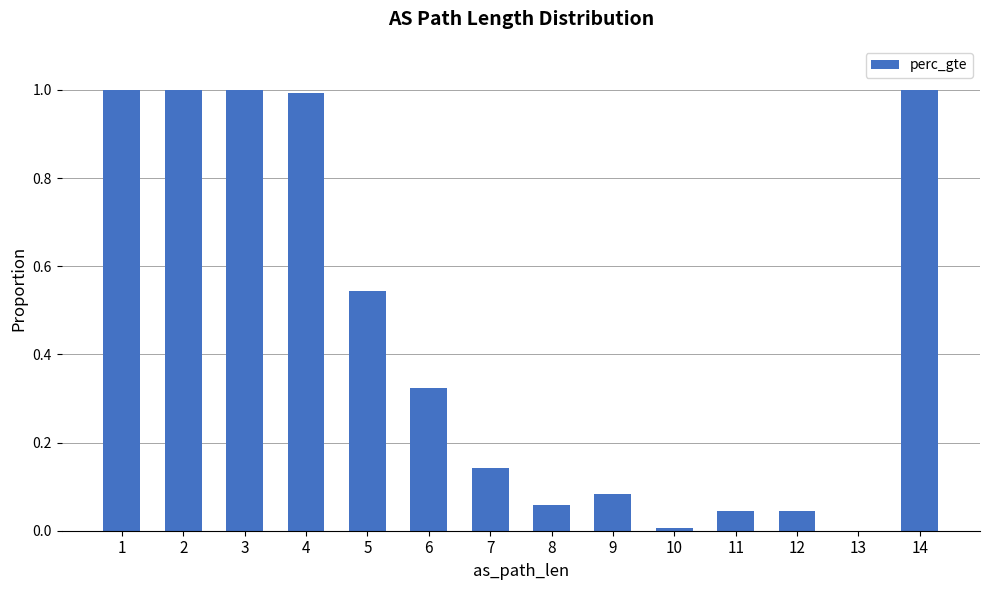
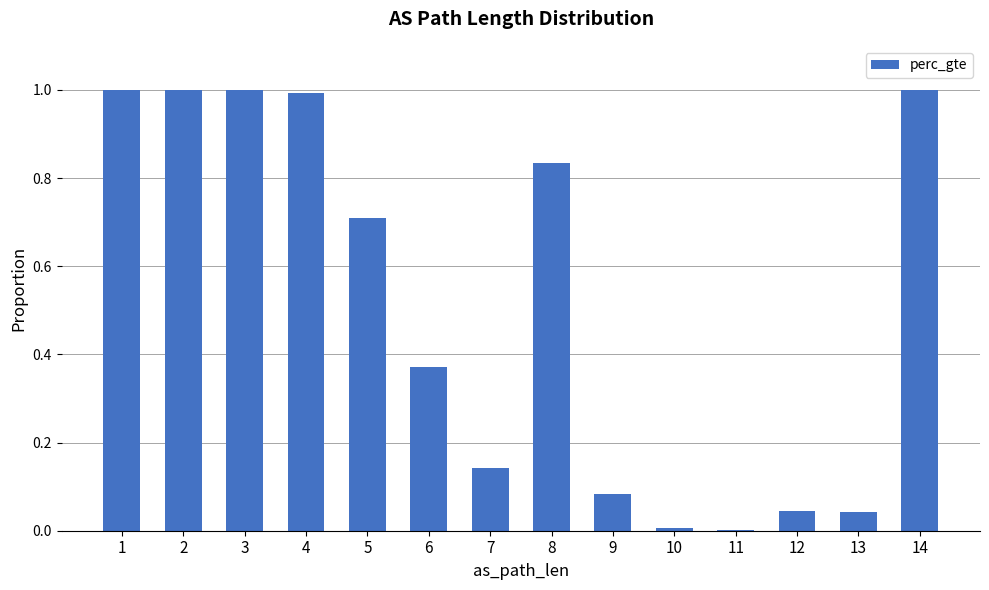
  {
    "1": 1.00,
    "2": 1.00,
    "3": 1.00,
    "4": 0.99,
-   "5": 0.54,
-   "6": 0.32,
+   "5": 0.71,
+   "6": 0.37,
    "7": 0.14,
-   "8": 0.06,
+   "8": 0.83,
    "9": 0.08,
-   "11": 0.05,
+   "11": 0.00,
    "12": 0.04,
-   "13": 0.00,
+   "13": 0.04,
    "14": 1.00
  }
